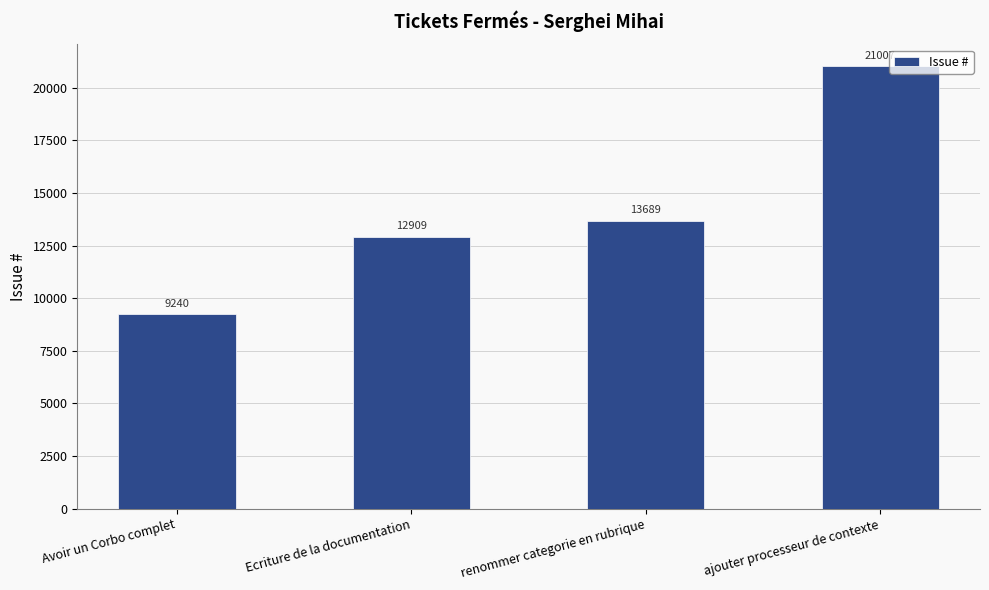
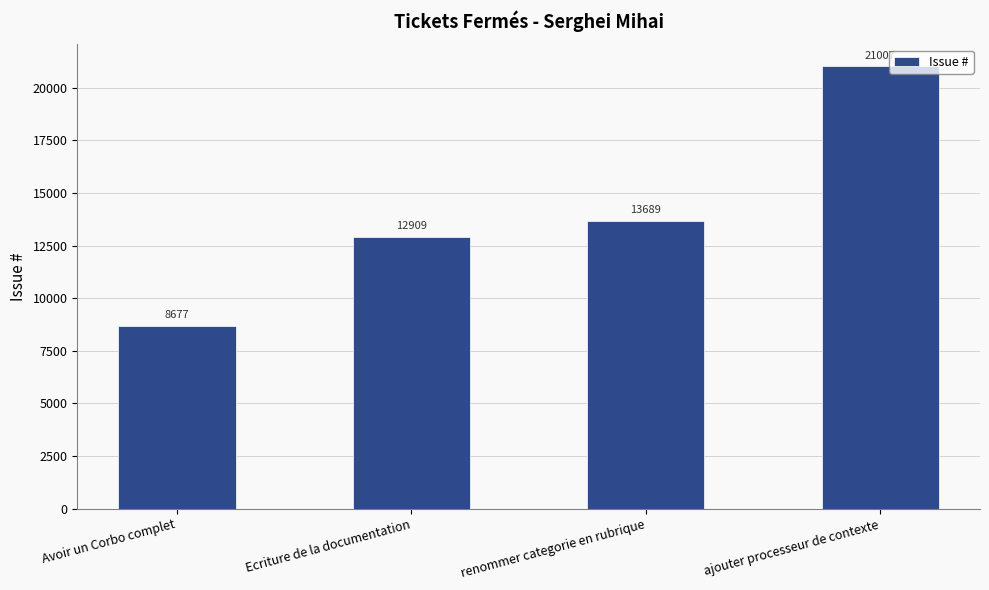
  {
-   "Avoir un Corbo complet": 9240,
+   "Avoir un Corbo complet": 8677,
    "Ecriture de la documentation": 12909,
    "renommer categorie en rubrique": 13689
  }
